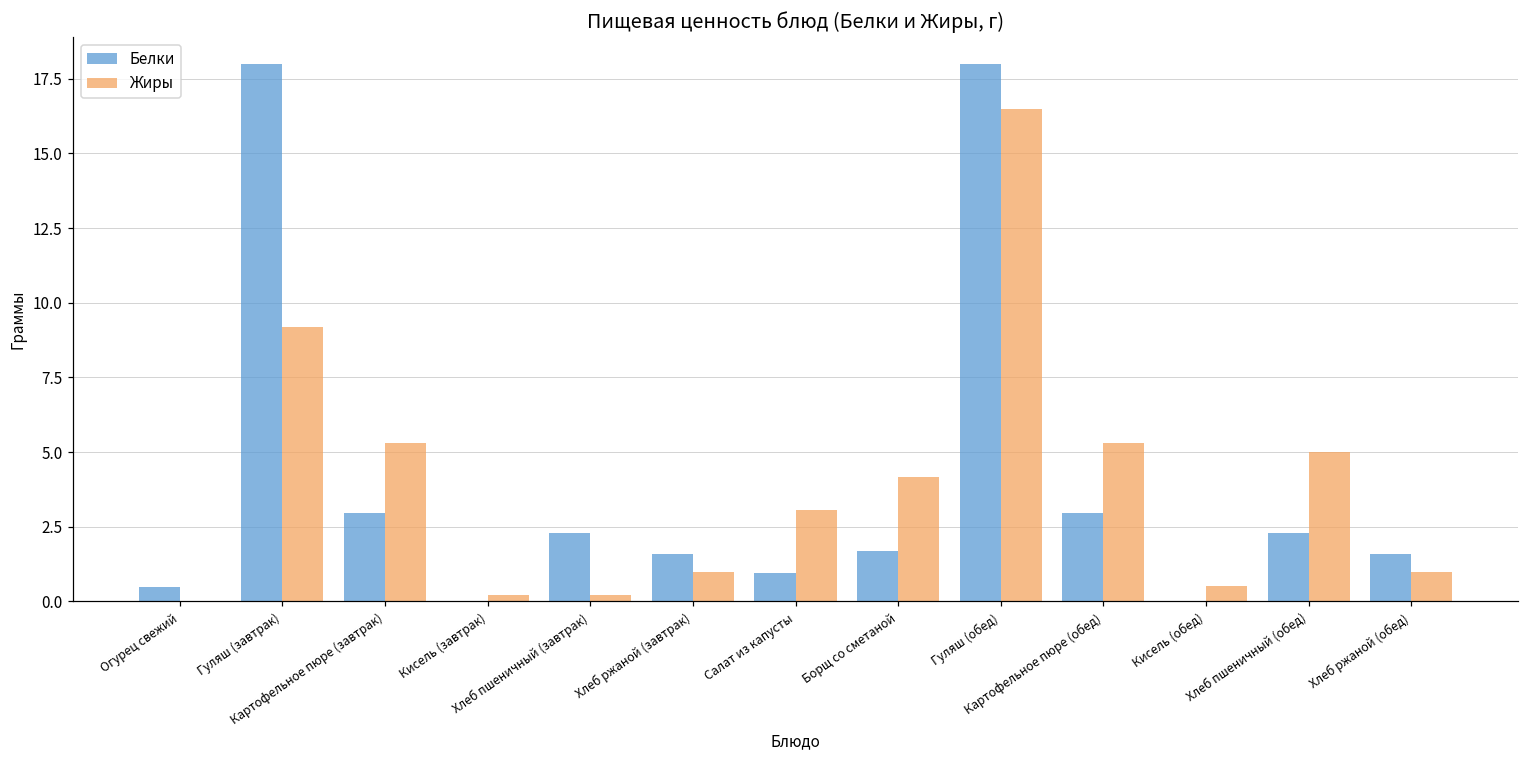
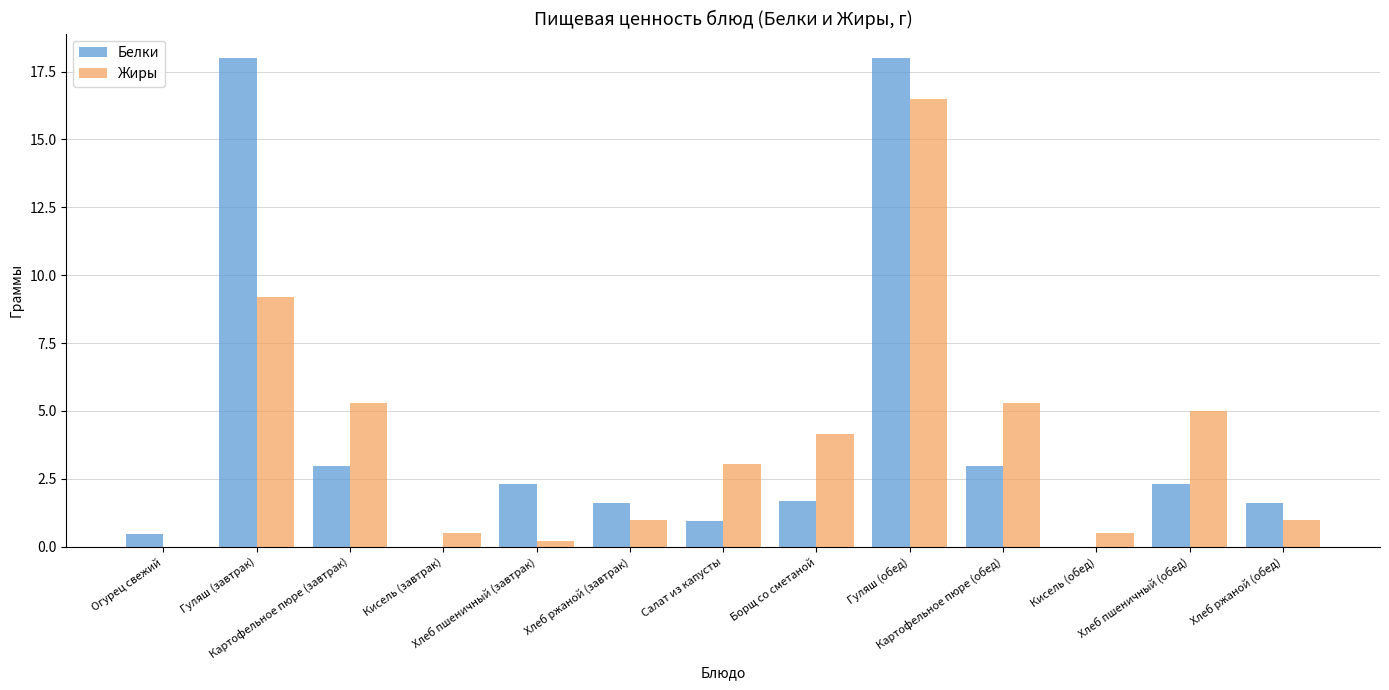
  {
    "Белки": {
      "Огурец свежий": 0.5,
      "Гуляш (завтрак)": 18.0,
      "Картофельное пюре (завтрак)": 3.0,
      "Кисель (завтрак)": 0.0,
      "Хлеб пшеничный (завтрак)": 2.3,
      "Хлеб ржаной (завтрак)": 1.6,
      "Салат из капусты": 0.9,
      "Борщ со сметаной": 1.7,
      "Гуляш (обед)": 18.0,
      "Картофельное пюре (обед)": 3.0,
      "Кисель (обед)": 0.0,
      "Хлеб пшеничный (обед)": 2.3,
      "Хлеб ржаной (обед)": 1.6
    },
    "Жиры": {
      "Огурец свежий": 0.0,
      "Гуляш (завтрак)": 9.2,
      "Картофельное пюре (завтрак)": 5.3,
-     "Кисель (завтрак)": 0.2,
+     "Кисель (завтрак)": 0.5,
      "Хлеб пшеничный (завтрак)": 0.2,
      "Хлеб ржаной (завтрак)": 1.0,
      "Салат из капусты": 3.1,
      "Борщ со сметаной": 4.2,
      "Гуляш (обед)": 16.5,
      "Картофельное пюре (обед)": 5.3,
      "Кисель (обед)": 0.5,
      "Хлеб пшеничный (обед)": 5.0,
      "Хлеб ржаной (обед)": 1.0
    }
  }
